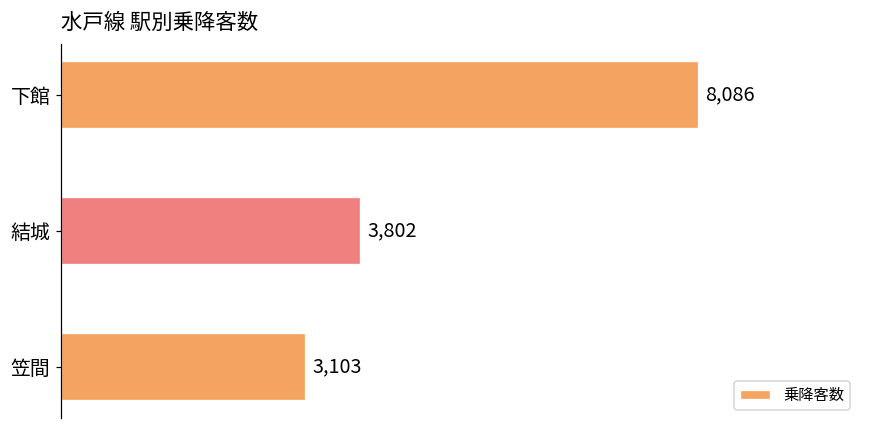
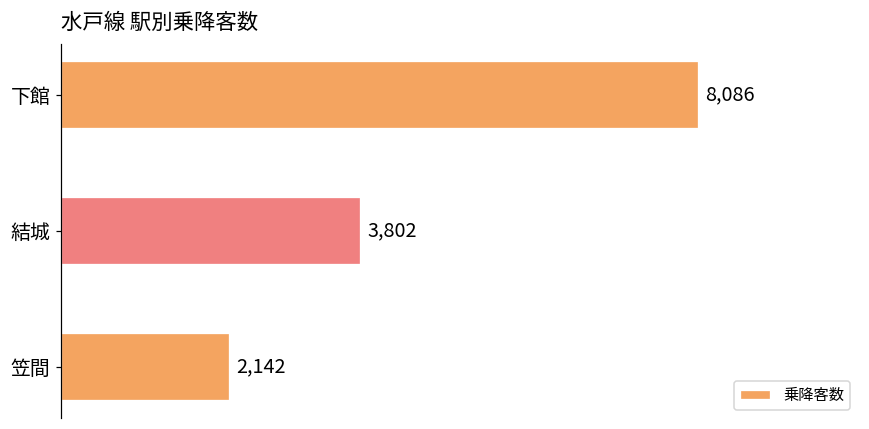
  {
    "下館": "8,086",
    "結城": "3,802",
-   "笠間": "3,103"
+   "笠間": "2,142"
  }
